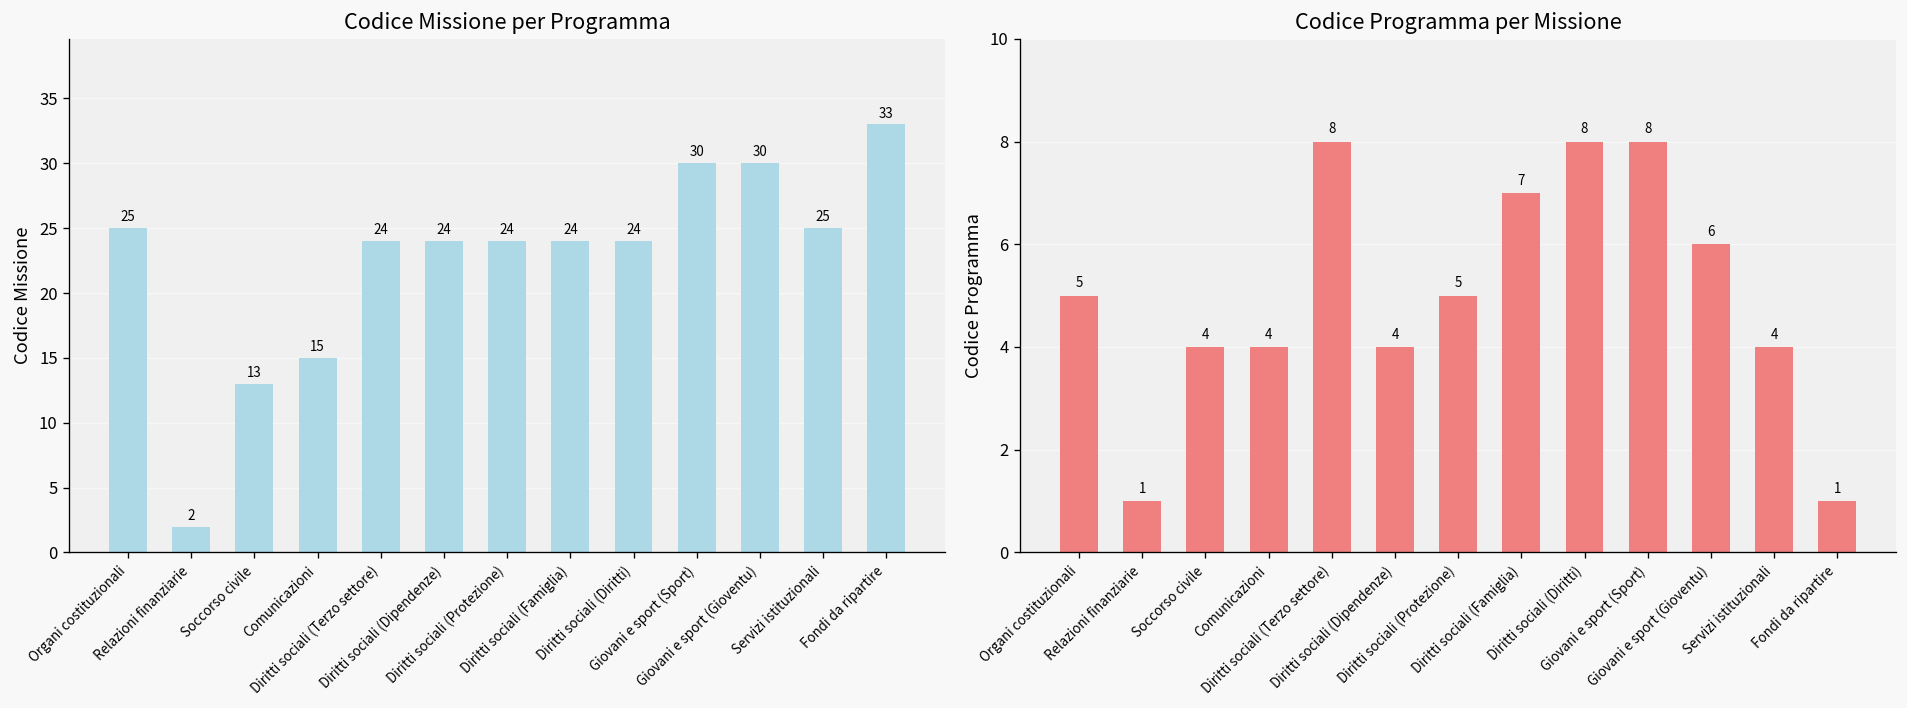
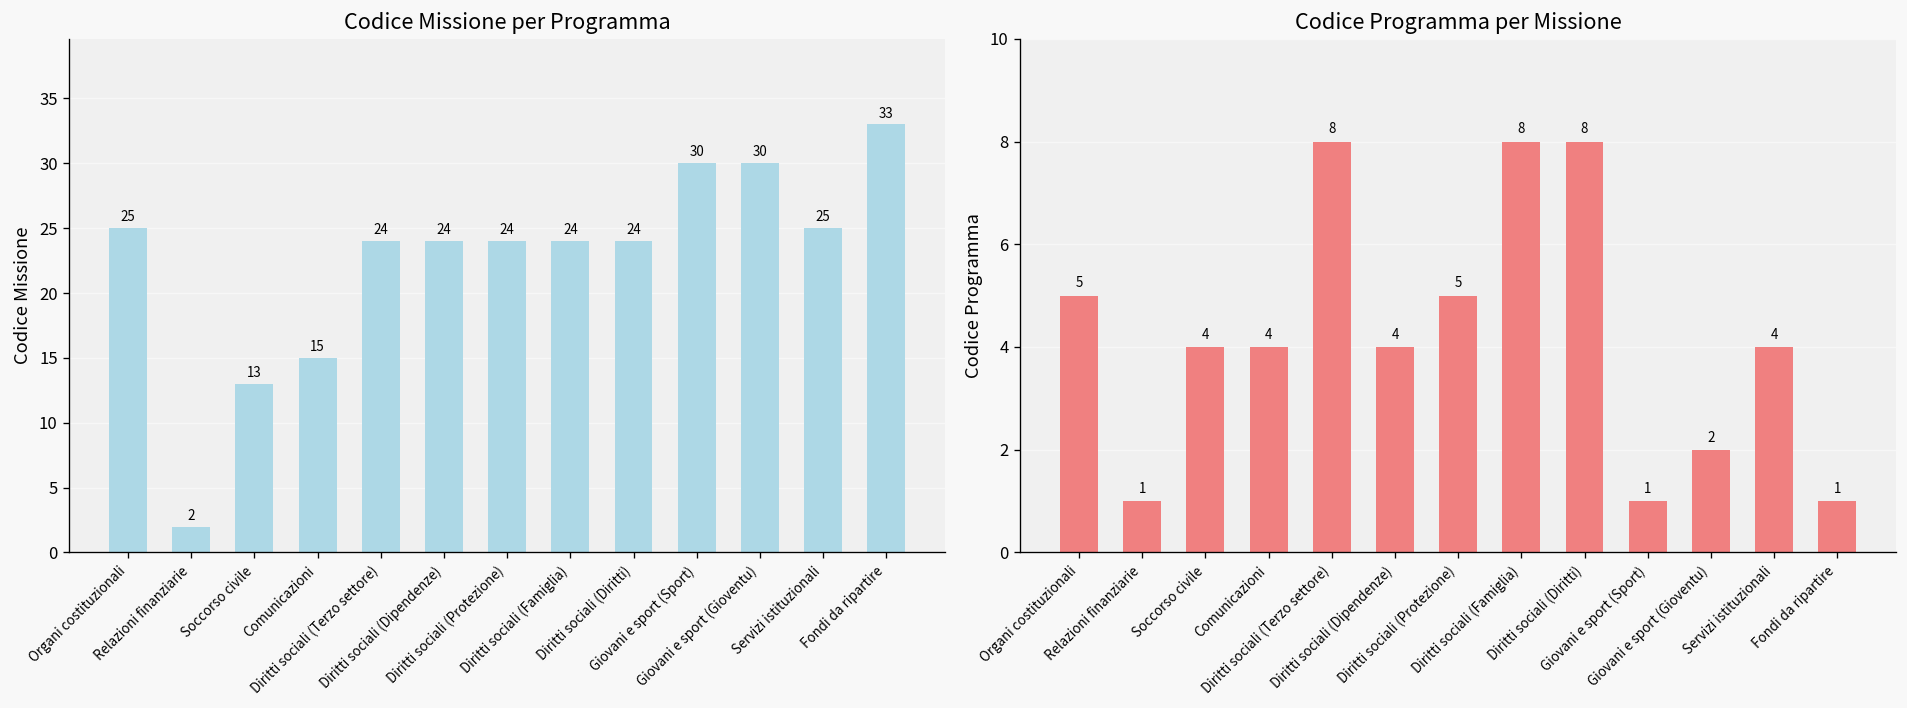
  {
    "Codice Missione per Programma": {
      "Organi costituzionali": 25,
      "Relazioni finanziarie": 2,
      "Soccorso civile": 13,
      "Comunicazioni": 15,
      "Diritti sociali (Terzo settore)": 24,
      "Diritti sociali (Dipendenze)": 24,
      "Diritti sociali (Protezione)": 24,
      "Diritti sociali (Famiglia)": 24,
      "Diritti sociali (Diritti)": 24,
      "Giovani e sport (Sport)": 30,
      "Giovani e sport (Gioventu)": 30,
      "Servizi istituzionali": 25,
      "Fondi da ripartire": 33
    },
    "Codice Programma per Missione": {
      "Organi costituzionali": 5,
      "Relazioni finanziarie": 1,
      "Soccorso civile": 4,
      "Comunicazioni": 4,
      "Diritti sociali (Terzo settore)": 8,
      "Diritti sociali (Dipendenze)": 4,
      "Diritti sociali (Protezione)": 5,
-     "Diritti sociali (Famiglia)": 7,
+     "Diritti sociali (Famiglia)": 8,
      "Diritti sociali (Diritti)": 8,
-     "Giovani e sport (Sport)": 8,
-     "Giovani e sport (Gioventu)": 6,
+     "Giovani e sport (Sport)": 1,
+     "Giovani e sport (Gioventu)": 2,
      "Servizi istituzionali": 4,
      "Fondi da ripartire": 1
    }
  }
